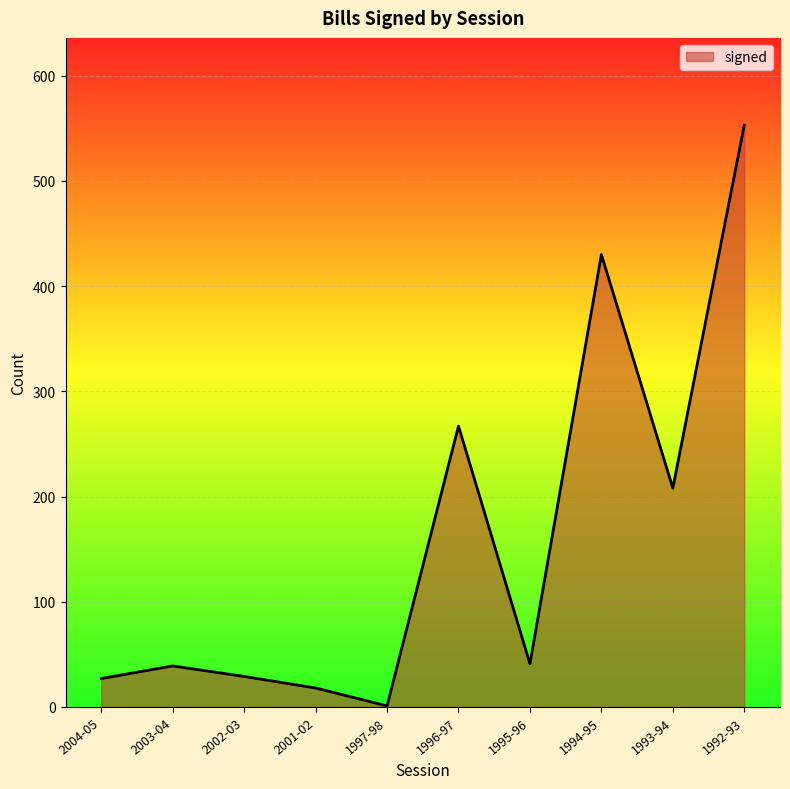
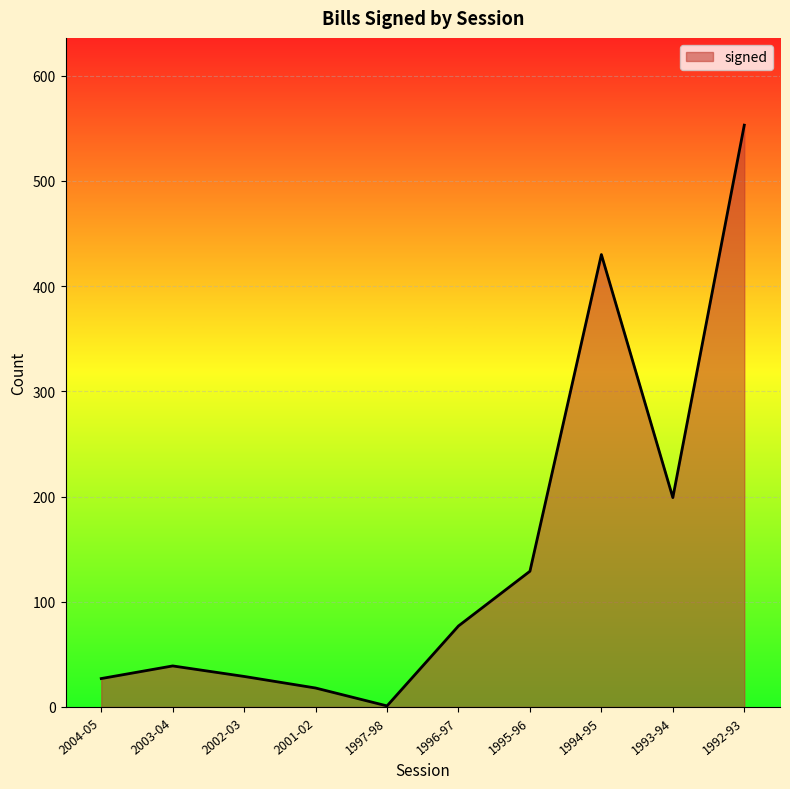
  {
    "2004-05": 27,
    "2003-04": 39,
    "2002-03": 29,
    "2001-02": 18,
    "1997-98": 1,
-   "1996-97": 267,
-   "1995-96": 41,
+   "1996-97": 77,
+   "1995-96": 129,
    "1994-95": 430,
-   "1993-94": 208,
+   "1993-94": 199,
    "1992-93": 553
  }
